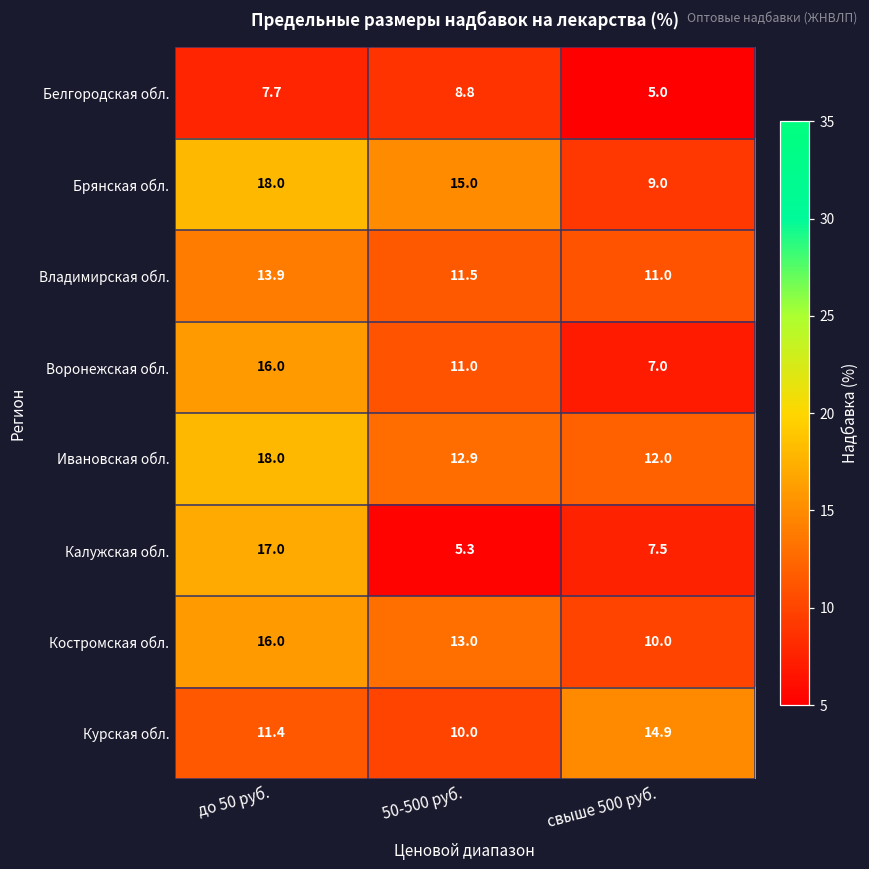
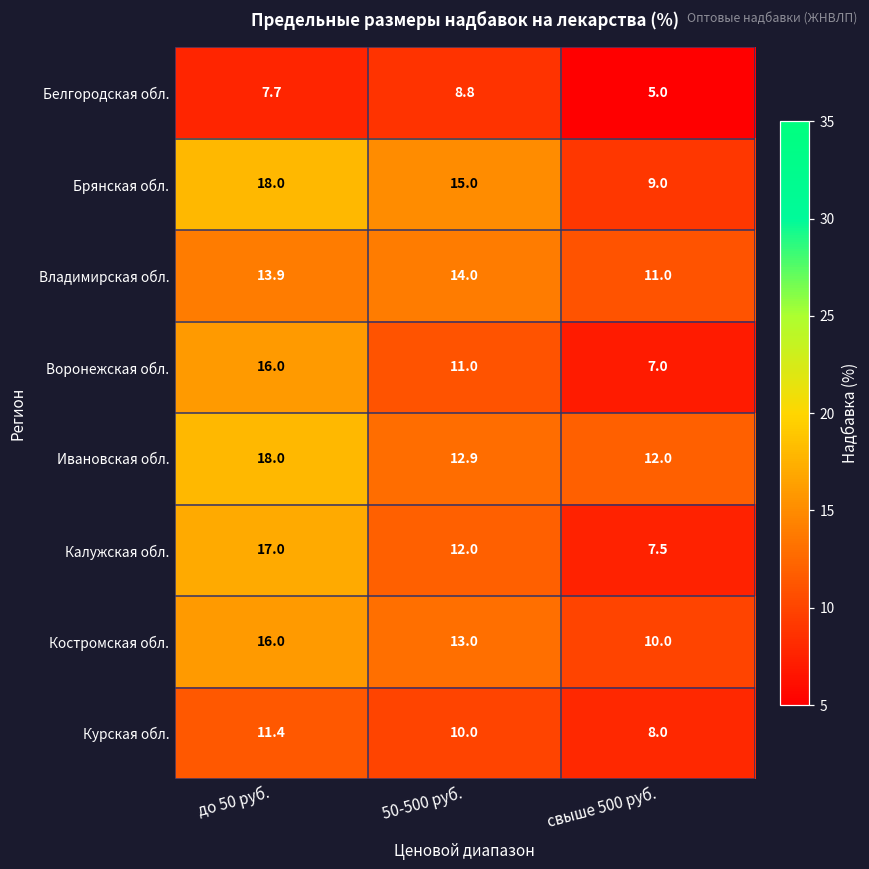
  {
    "Белгородская обл.": {
      "до 50 руб.": 7.7,
      "50-500 руб.": 8.8,
      "свыше 500 руб.": 5.0
    },
    "Брянская обл.": {
      "до 50 руб.": 18.0,
      "50-500 руб.": 15.0,
      "свыше 500 руб.": 9.0
    },
    "Владимирская обл.": {
      "до 50 руб.": 13.9,
-     "50-500 руб.": 11.5,
+     "50-500 руб.": 14.0,
      "свыше 500 руб.": 11.0
    },
    "Воронежская обл.": {
      "до 50 руб.": 16.0,
      "50-500 руб.": 11.0,
      "свыше 500 руб.": 7.0
    },
    "Ивановская обл.": {
      "до 50 руб.": 18.0,
      "50-500 руб.": 12.9,
      "свыше 500 руб.": 12.0
    },
    "Калужская обл.": {
      "до 50 руб.": 17.0,
-     "50-500 руб.": 5.3,
+     "50-500 руб.": 12.0,
      "свыше 500 руб.": 7.5
    },
    "Костромская обл.": {
      "до 50 руб.": 16.0,
      "50-500 руб.": 13.0,
      "свыше 500 руб.": 10.0
    },
    "Курская обл.": {
      "до 50 руб.": 11.4,
      "50-500 руб.": 10.0,
-     "свыше 500 руб.": 14.9
+     "свыше 500 руб.": 8.0
    }
  }
